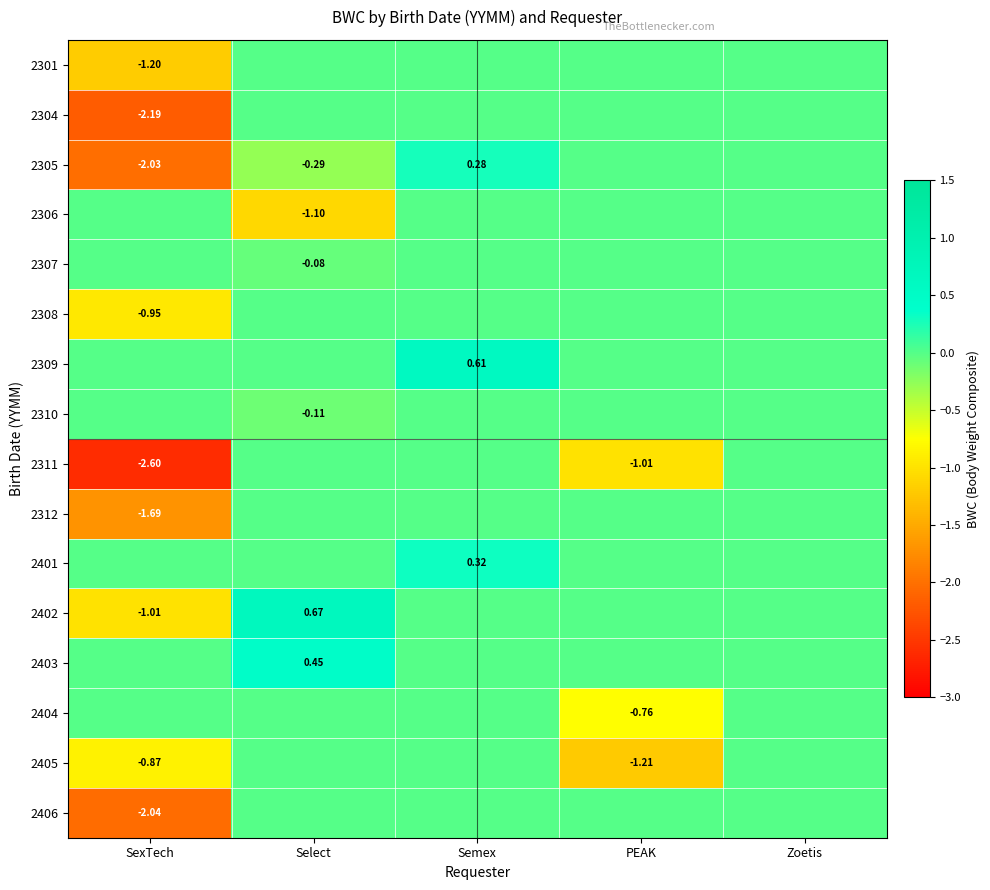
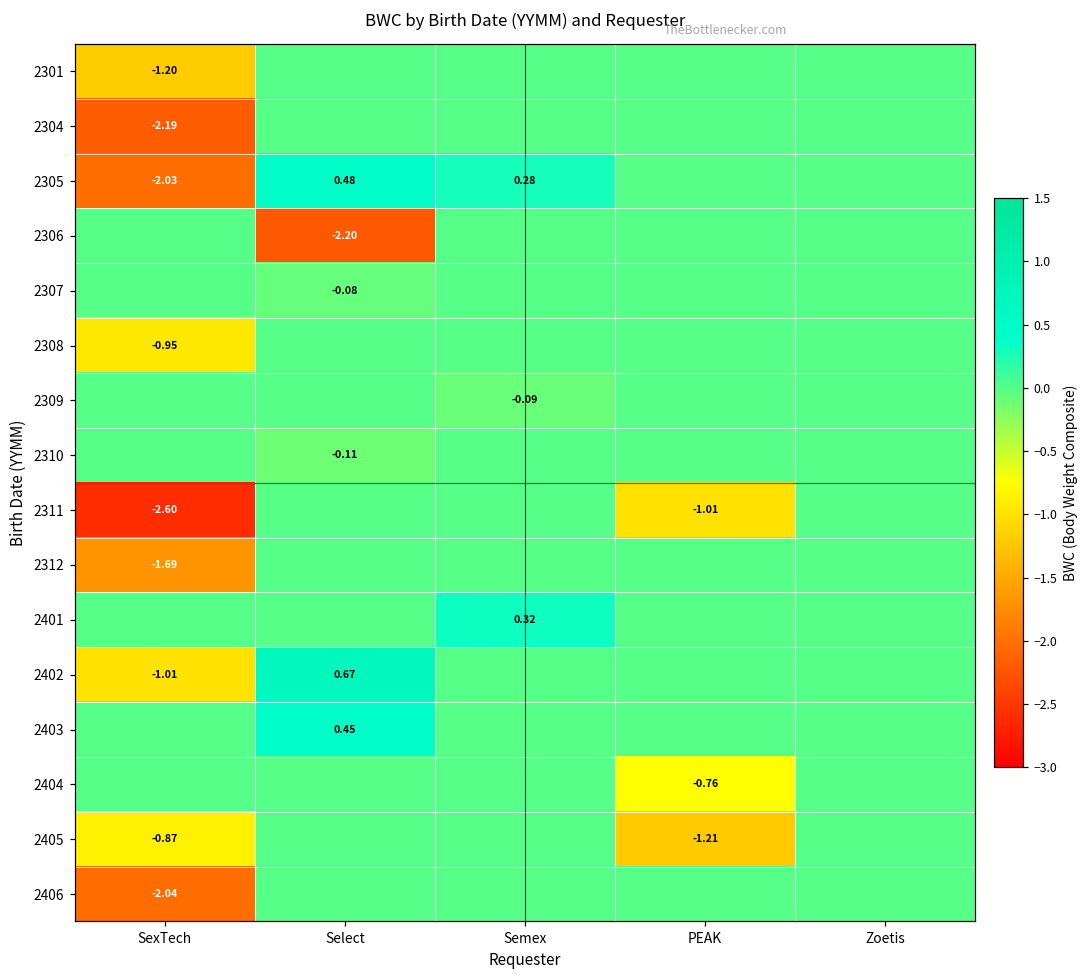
  {
    "2301": {
      "SexTech": -1.20
    },
    "2304": {
      "SexTech": -2.19
    },
    "2305": {
      "SexTech": -2.03,
-     "Select": -0.29,
+     "Select": 0.48,
      "Semex": 0.28
    },
    "2306": {
-     "Select": -1.10
+     "Select": -2.20
    },
    "2307": {
      "Select": -0.08
    },
    "2308": {
      "SexTech": -0.95
    },
    "2309": {
-     "Semex": 0.61
+     "Semex": -0.09
    },
    "2310": {
      "Select": -0.11
    },
    "2311": {
      "SexTech": -2.60,
      "PEAK": -1.01
    },
    "2312": {
      "SexTech": -1.69
    },
    "2401": {
      "Semex": 0.32
    },
    "2402": {
      "SexTech": -1.01,
      "Select": 0.67
    },
    "2403": {
      "Select": 0.45
    },
    "2404": {
      "PEAK": -0.76
    },
    "2405": {
      "SexTech": -0.87,
      "PEAK": -1.21
    },
    "2406": {
      "SexTech": -2.04
    }
  }
